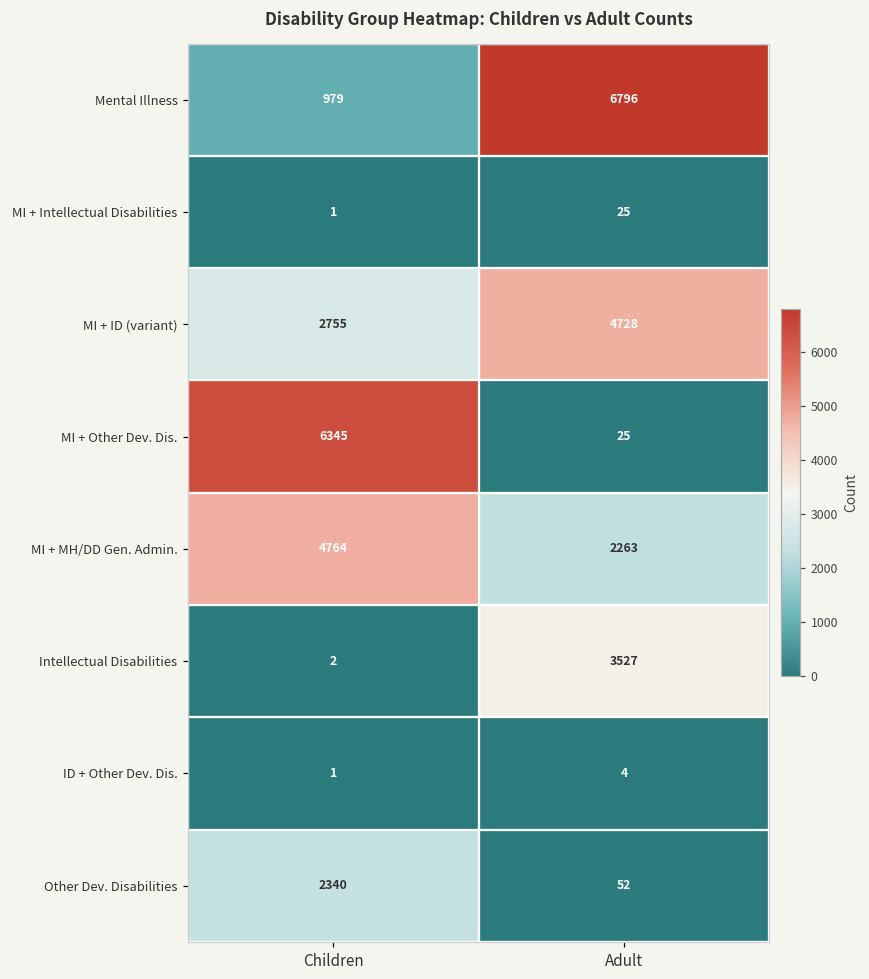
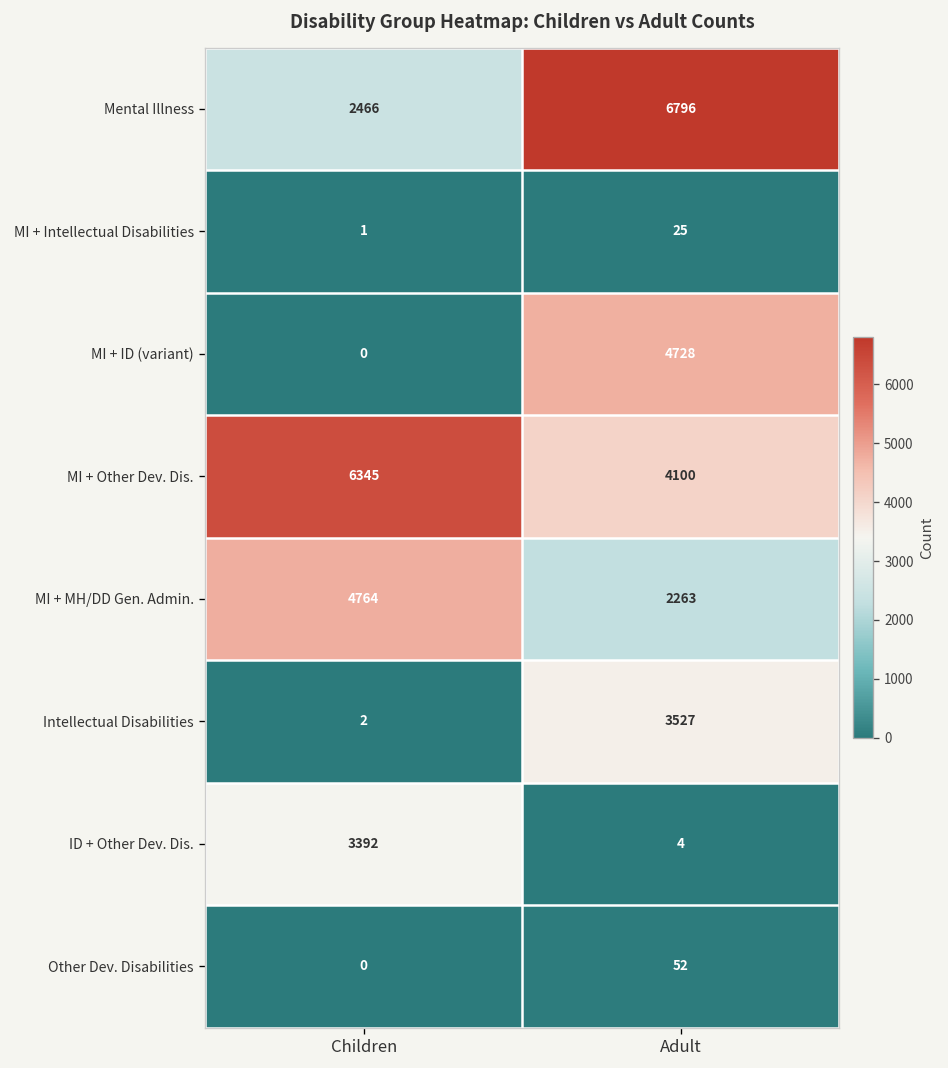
  {
    "Mental Illness": {
-     "Children": 979,
+     "Children": 2466,
      "Adult": 6796
    },
    "MI + Intellectual Disabilities": {
      "Children": 1,
      "Adult": 25
    },
    "MI + ID (variant)": {
-     "Children": 2755,
+     "Children": 0,
      "Adult": 4728
    },
    "MI + Other Dev. Dis.": {
      "Children": 6345,
-     "Adult": 25
+     "Adult": 4100
    },
    "MI + MH/DD Gen. Admin.": {
      "Children": 4764,
      "Adult": 2263
    },
    "Intellectual Disabilities": {
      "Children": 2,
      "Adult": 3527
    },
    "ID + Other Dev. Dis.": {
-     "Children": 1,
+     "Children": 3392,
      "Adult": 4
    },
    "Other Dev. Disabilities": {
-     "Children": 2340,
+     "Children": 0,
      "Adult": 52
    }
  }
